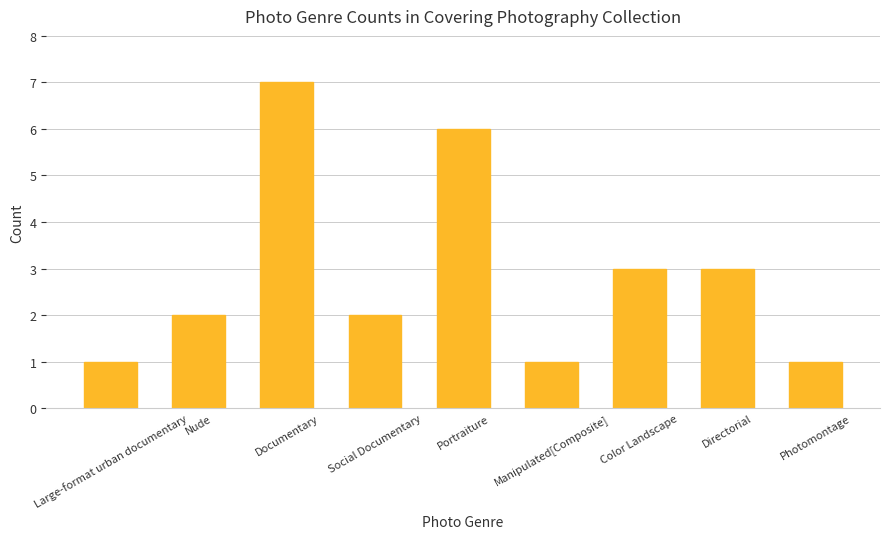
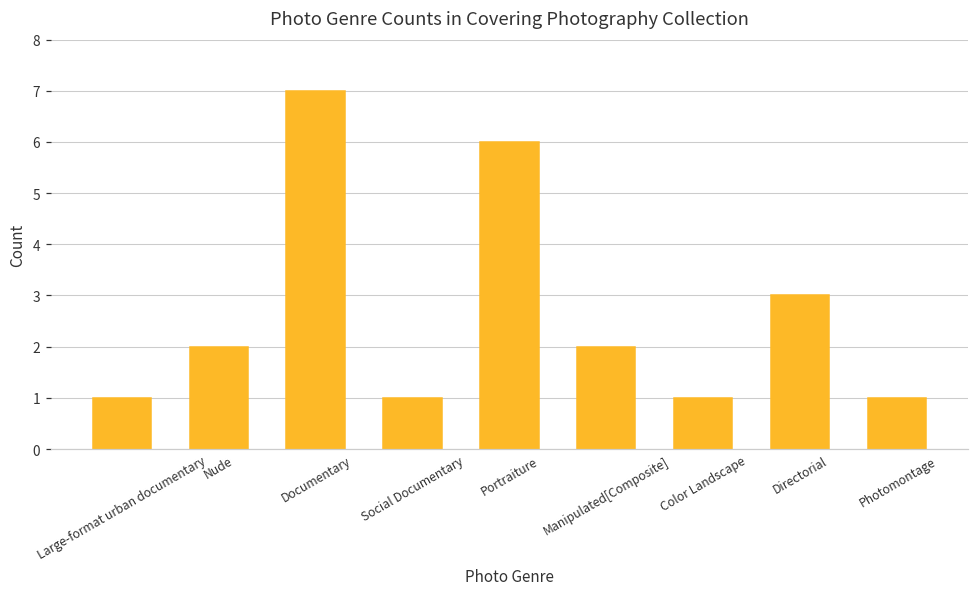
  {
    "Large-format urban documentary": 1,
    "Nude": 2,
    "Documentary": 7,
-   "Social Documentary": 2,
+   "Social Documentary": 1,
    "Portraiture": 6,
-   "Manipulated[Composite]": 1,
-   "Color Landscape": 3,
+   "Manipulated[Composite]": 2,
+   "Color Landscape": 1,
    "Directorial": 3,
    "Photomontage": 1
  }
